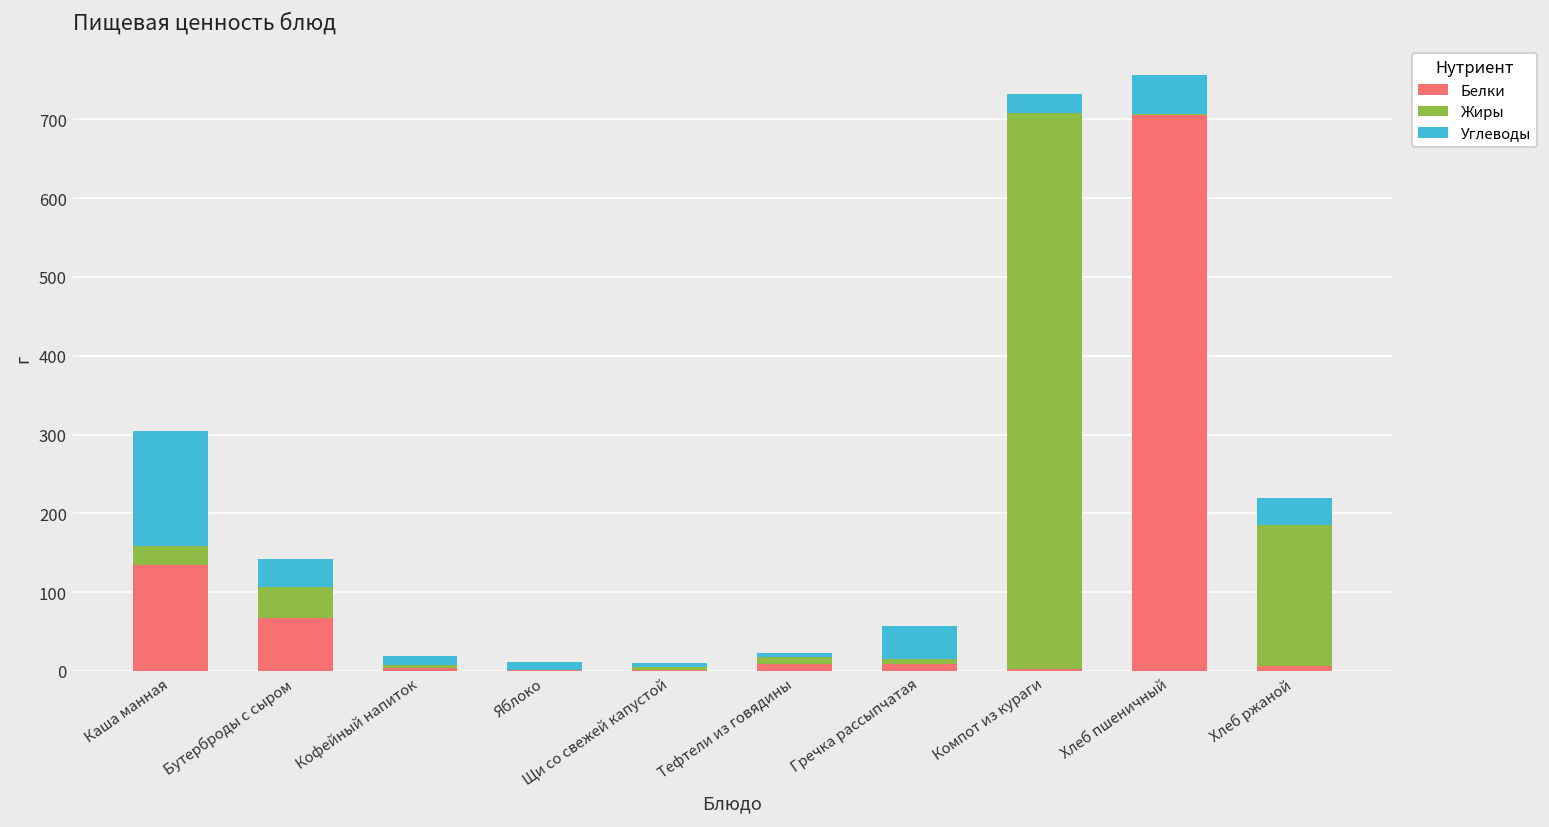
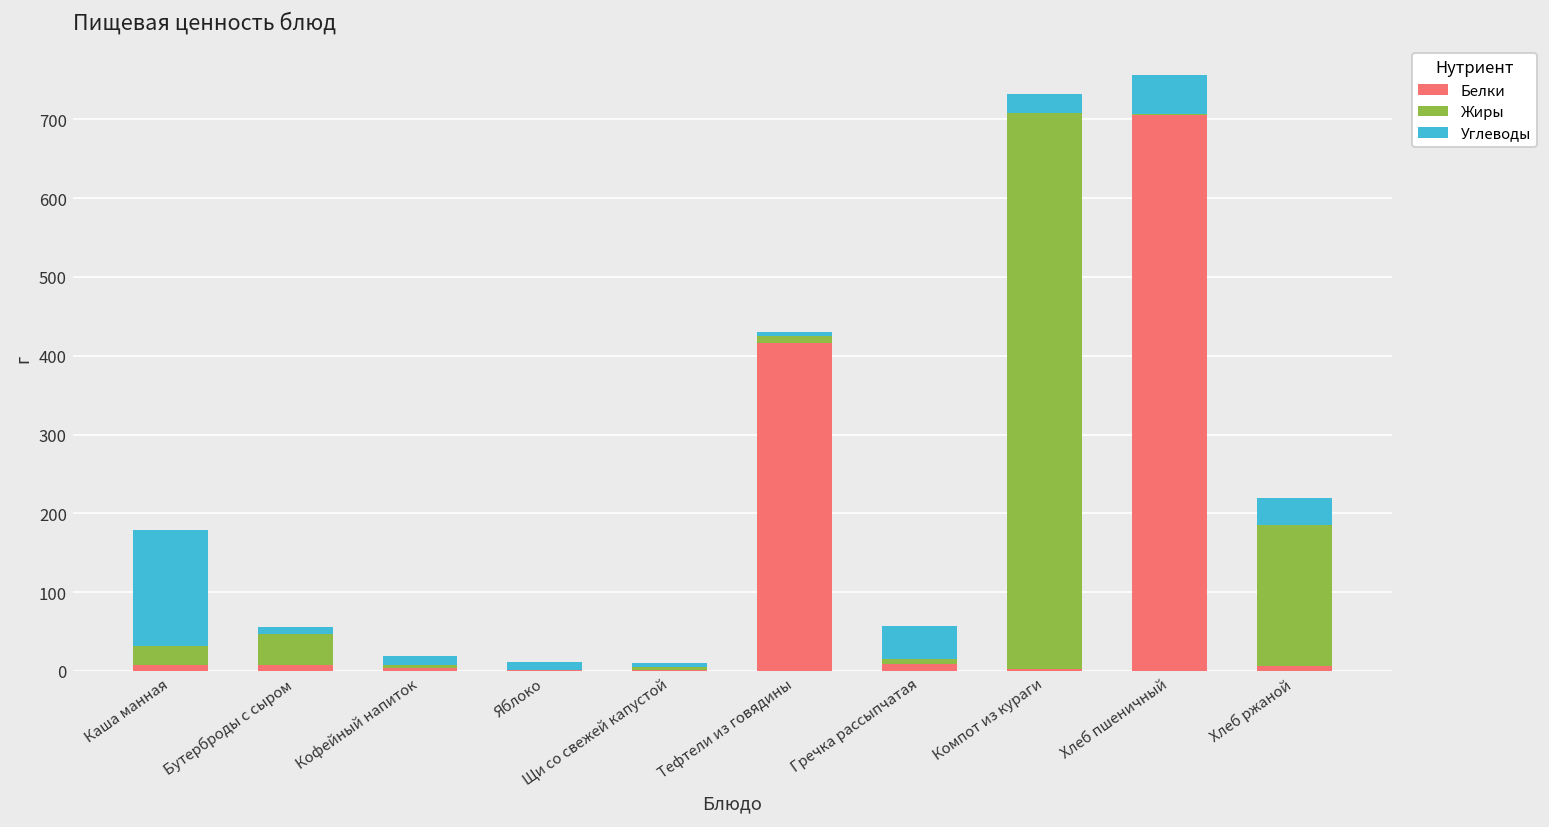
  {
    "Белки": {
-     "Каша манная": 130,
-     "Бутерброды с сыром": 70,
-     "Тефтели из говядины": 10,
+     "Каша манная": 10,
+     "Бутерброды с сыром": 10,
+     "Тефтели из говядины": 420,
      "Гречка рассыпчатая": 10,
      "Хлеб пшеничный": 710,
      "Хлеб ржаной": 10
    },
    "Жиры": {
      "Каша манная": 20,
      "Бутерброды с сыром": 40,
      "Тефтели из говядины": 10,
      "Гречка рассыпчатая": 10,
      "Компот из кураги": 710,
      "Хлеб ржаной": 180
    },
    "Углеводы": {
      "Каша манная": 150,
-     "Бутерброды с сыром": 40,
+     "Бутерброды с сыром": 10,
      "Кофейный напиток": 10,
      "Яблоко": 10,
      "Щи со свежей капустой": 0,
      "Тефтели из говядины": 0,
      "Гречка рассыпчатая": 40,
      "Компот из кураги": 20,
      "Хлеб пшеничный": 50,
      "Хлеб ржаной": 30
    }
  }
